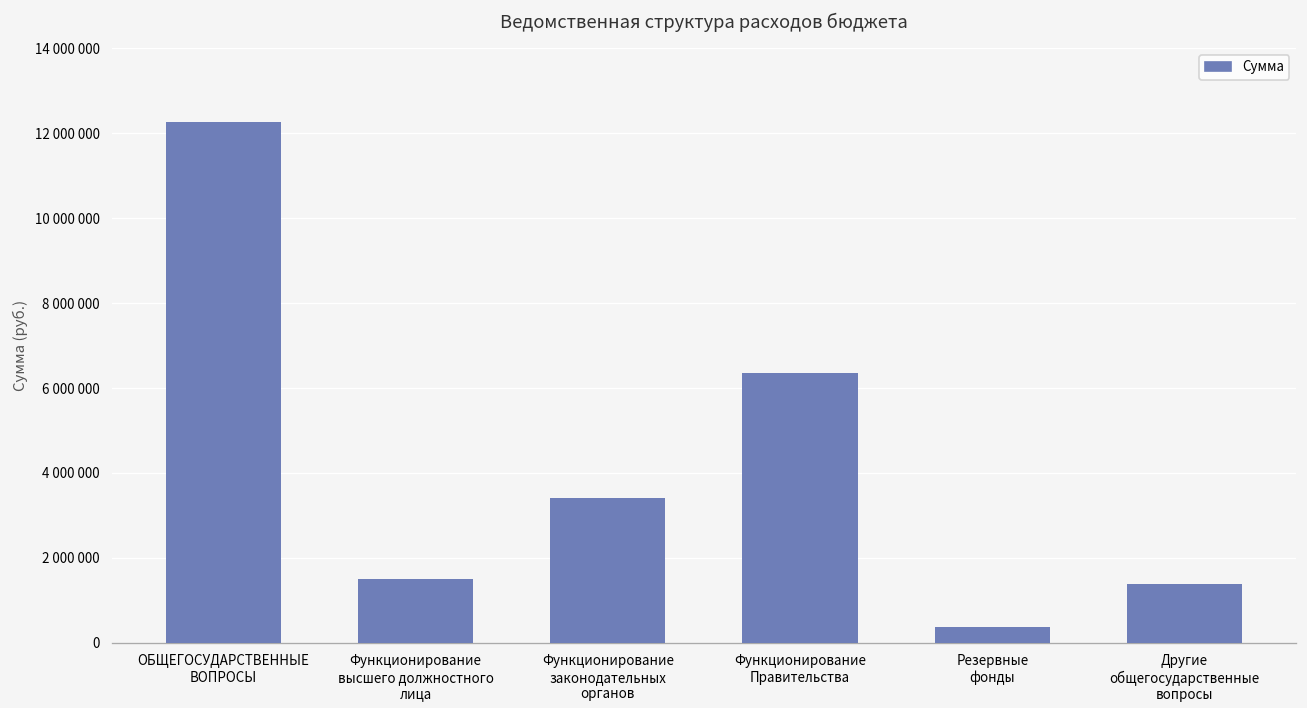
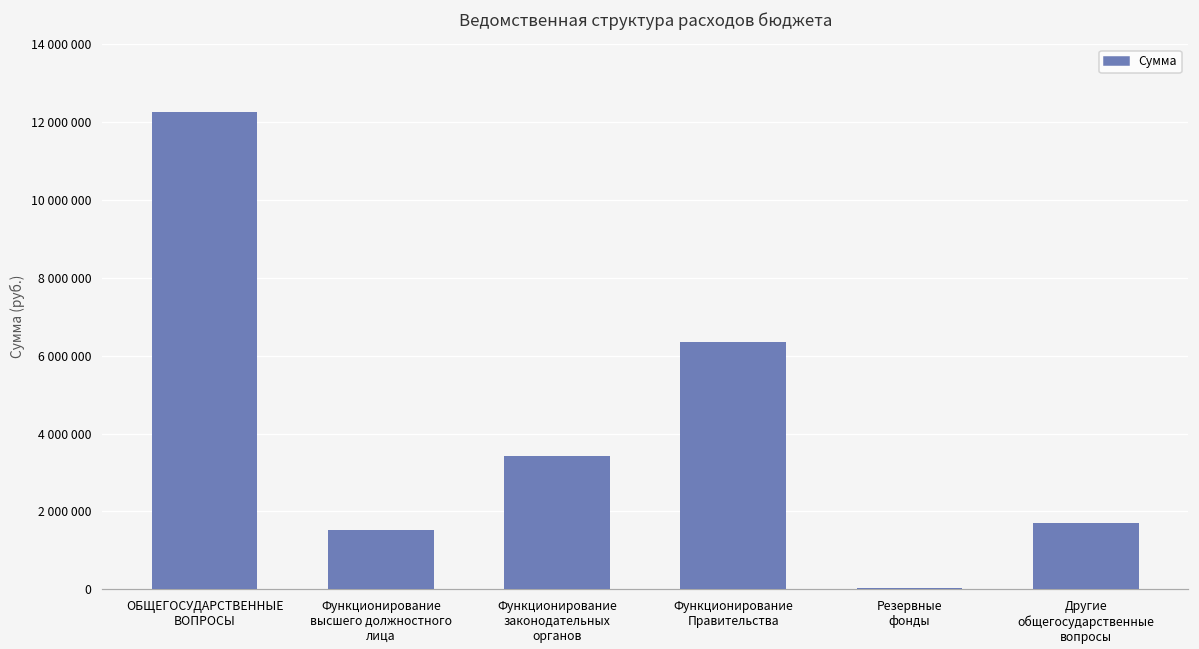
  {
    "ОБЩЕГОСУДАРСТВЕННЫЕ ВОПРОСЫ": 12300000,
    "Функционирование высшего должностного лица": 1500000,
    "Функционирование законодательных органов": 3400000,
    "Функционирование Правительства": 6400000,
-   "Резервные фонды": 400000,
-   "Другие общегосударственные вопросы": 1400000
+   "Резервные фонды": 0,
+   "Другие общегосударственные вопросы": 1700000
  }
